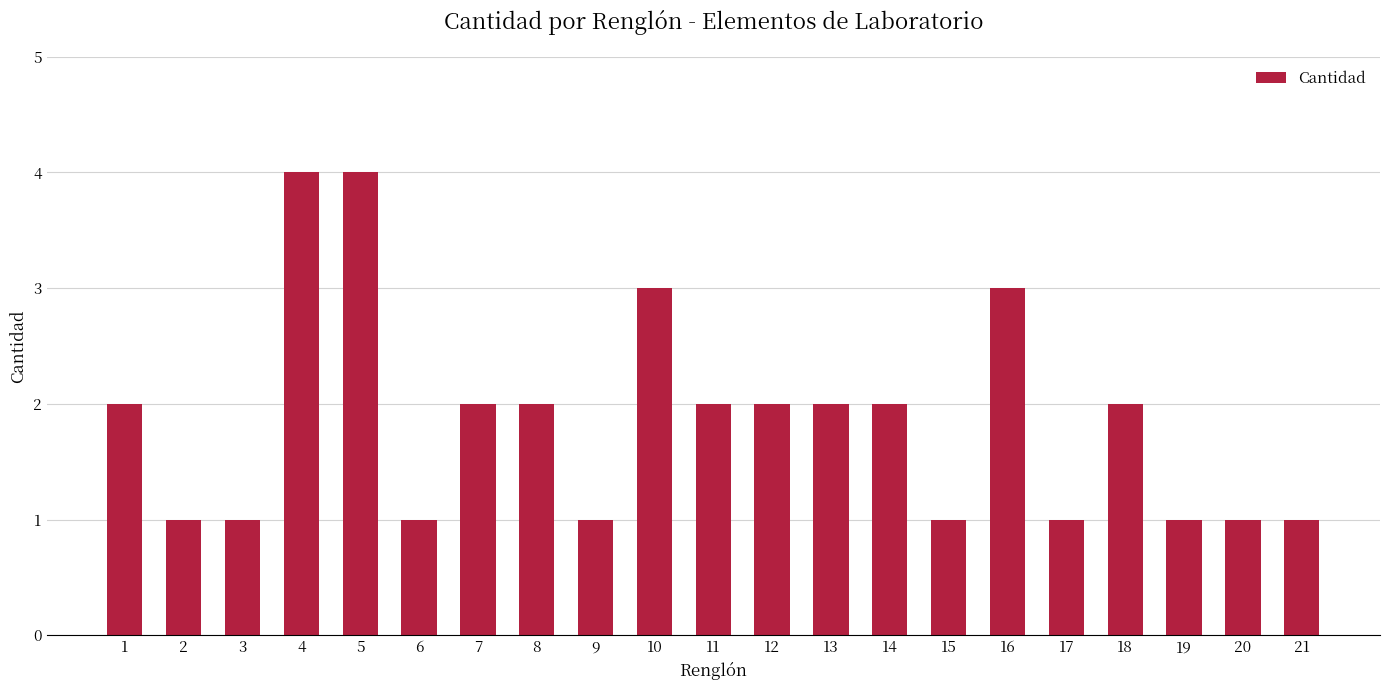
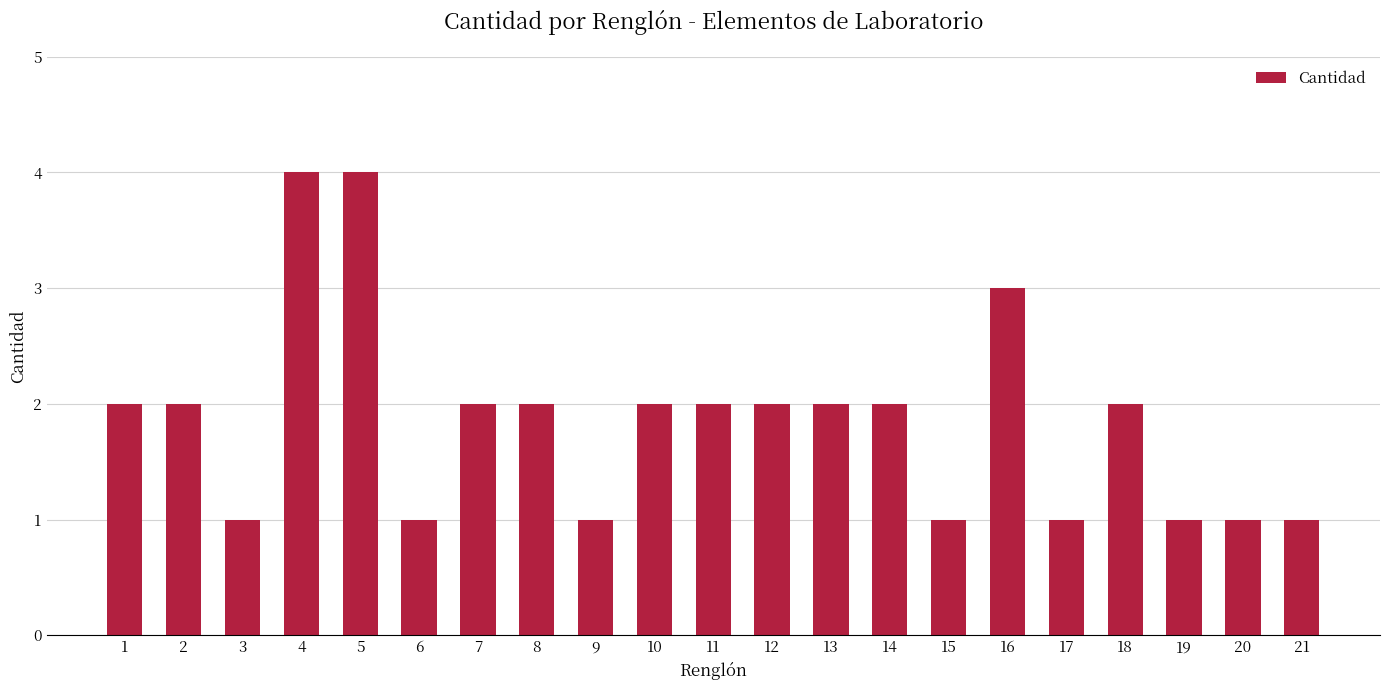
  {
    "1": 2,
-   "2": 1,
+   "2": 2,
    "3": 1,
    "4": 4,
    "5": 4,
    "6": 1,
    "7": 2,
    "8": 2,
    "9": 1,
-   "10": 3,
+   "10": 2,
    "11": 2,
    "12": 2,
    "13": 2,
    "14": 2,
    "15": 1,
    "16": 3,
    "17": 1,
    "18": 2,
    "19": 1,
    "20": 1,
    "21": 1
  }
